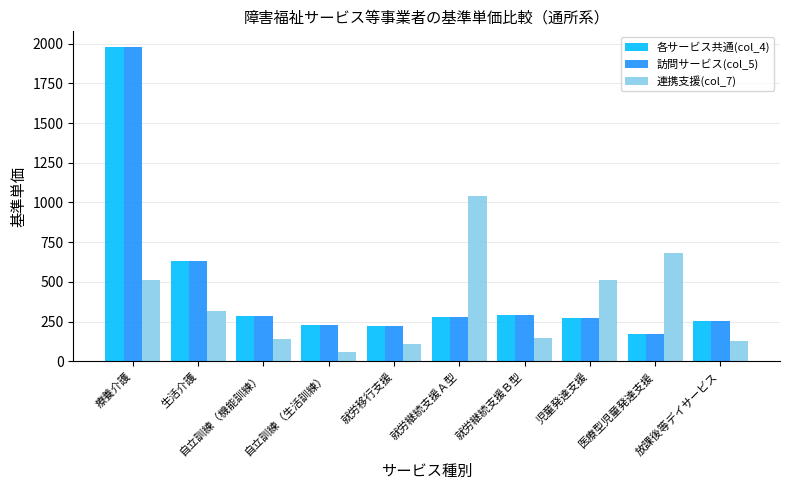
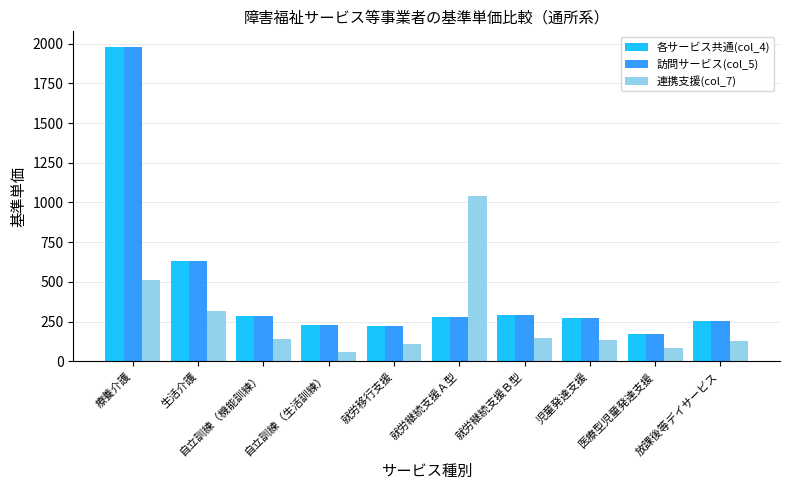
  {
    "連携支援(col_7)": {
      "療養介護": 520,
      "生活介護": 320,
      "自立訓練（機能訓練）": 140,
      "自立訓練（生活訓練）": 60,
      "就労移行支援": 110,
      "就労継続支援Ａ型": 1040,
      "就労継続支援Ｂ型": 150,
-     "児童発達支援": 510,
-     "医療型児童発達支援": 680,
+     "児童発達支援": 140,
+     "医療型児童発達支援": 90,
      "放課後等デイサービス": 130
    }
  }
